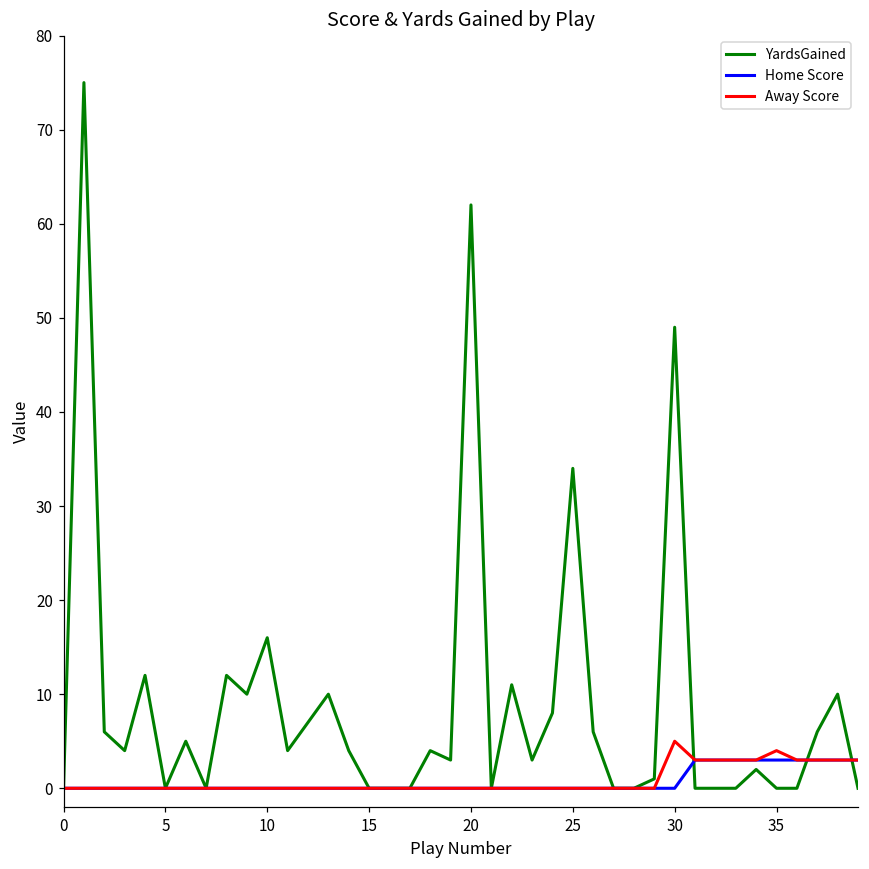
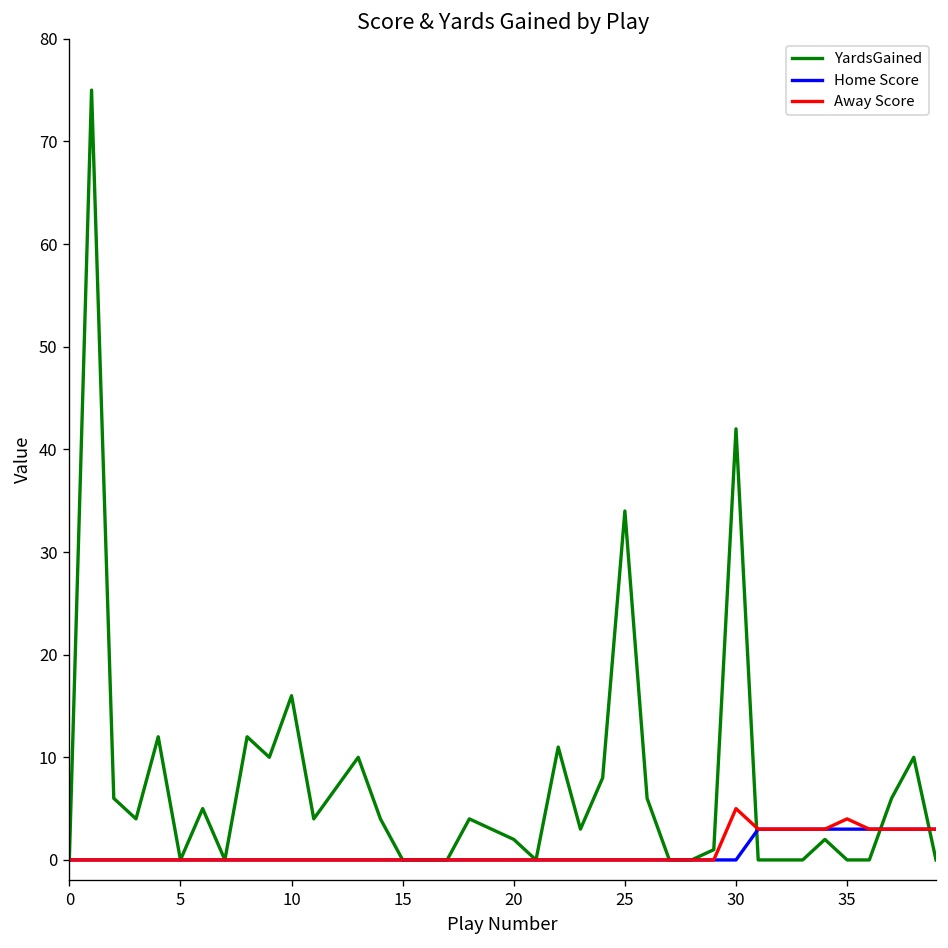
  {
    "YardsGained": {
      "10": 16,
-     "20": 62,
+     "20": 2,
      "25": 34,
-     "30": 49,
+     "30": 42,
      "35": 0
    },
    "Home Score": {
      "30": 0,
      "35": 3
    },
    "Away Score": {
      "30": 5,
      "35": 4
    }
  }
